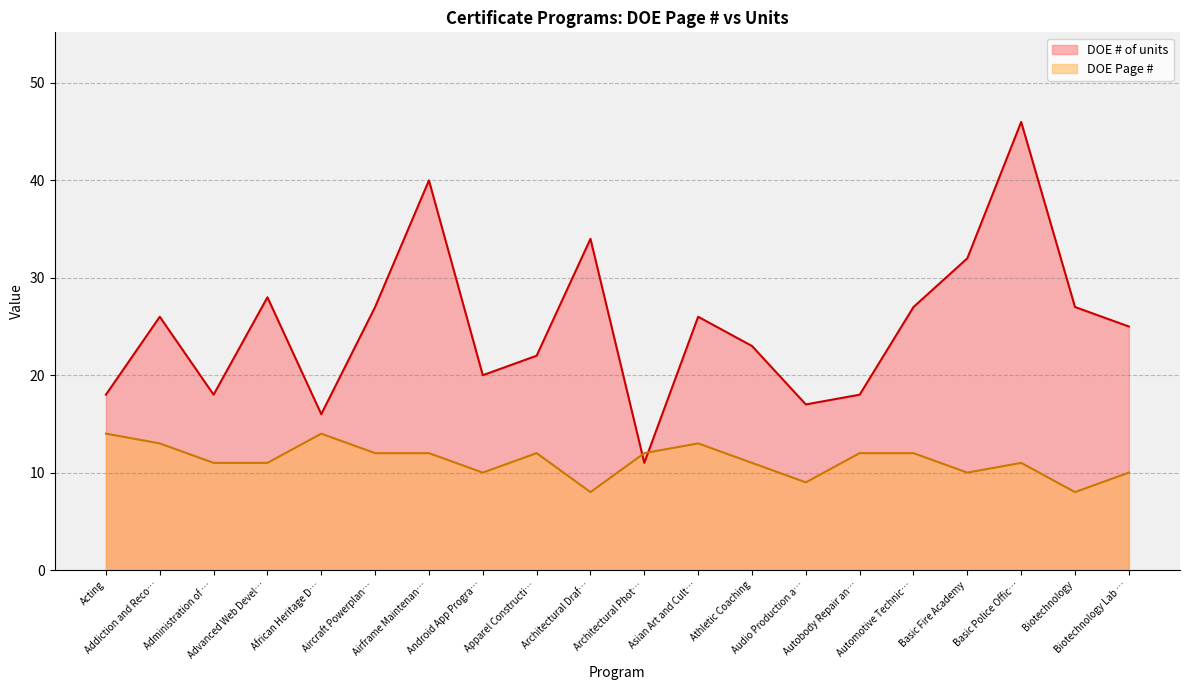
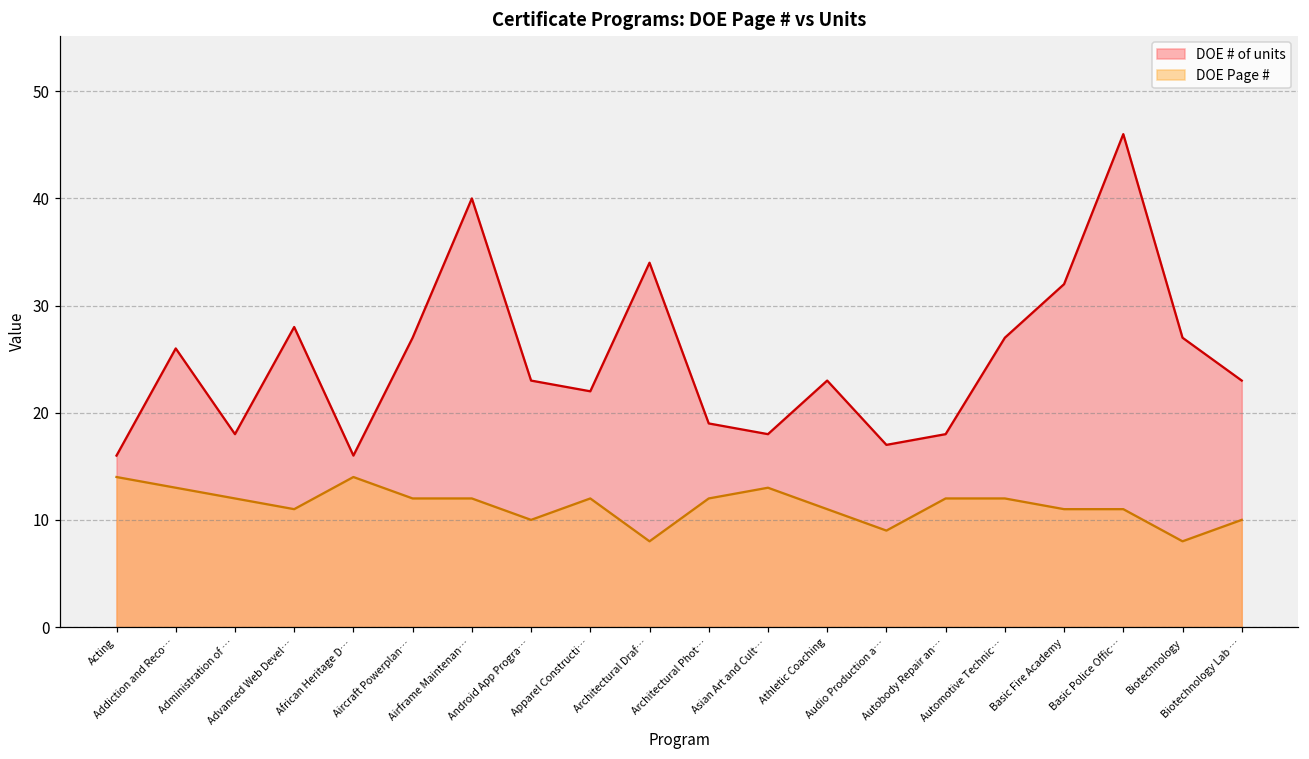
  {
    "DOE # of units": {
-     "Acting": 18,
+     "Acting": 16,
      "Addiction and Reco…": 26,
      "Administration of …": 18,
      "Advanced Web Devel…": 28,
      "African Heritage D…": 16,
      "Aircraft Powerplan…": 27,
      "Airframe Maintenan…": 40,
-     "Android App Progra…": 20,
+     "Android App Progra…": 23,
      "Apparel Constructi…": 22,
      "Architectural Draf…": 34,
-     "Architectural Phot…": 11,
-     "Asian Art and Cult…": 26,
+     "Architectural Phot…": 19,
+     "Asian Art and Cult…": 18,
      "Athletic Coaching": 23,
      "Audio Production a…": 17,
      "Autobody Repair an…": 18,
      "Automotive Technic…": 27,
      "Basic Fire Academy": 32,
      "Basic Police Offic…": 46,
      "Biotechnology": 27,
-     "Biotechnology Lab …": 25
+     "Biotechnology Lab …": 23
    },
    "DOE Page #": {
      "Acting": 14,
      "Addiction and Reco…": 13,
-     "Administration of …": 11,
+     "Administration of …": 12,
      "Advanced Web Devel…": 11,
      "African Heritage D…": 14,
      "Aircraft Powerplan…": 12,
      "Airframe Maintenan…": 12,
      "Android App Progra…": 10,
      "Apparel Constructi…": 12,
      "Architectural Draf…": 8,
      "Architectural Phot…": 12,
      "Asian Art and Cult…": 13,
      "Athletic Coaching": 11,
      "Audio Production a…": 9,
      "Autobody Repair an…": 12,
      "Automotive Technic…": 12,
-     "Basic Fire Academy": 10,
+     "Basic Fire Academy": 11,
      "Basic Police Offic…": 11,
      "Biotechnology": 8,
      "Biotechnology Lab …": 10
    }
  }
